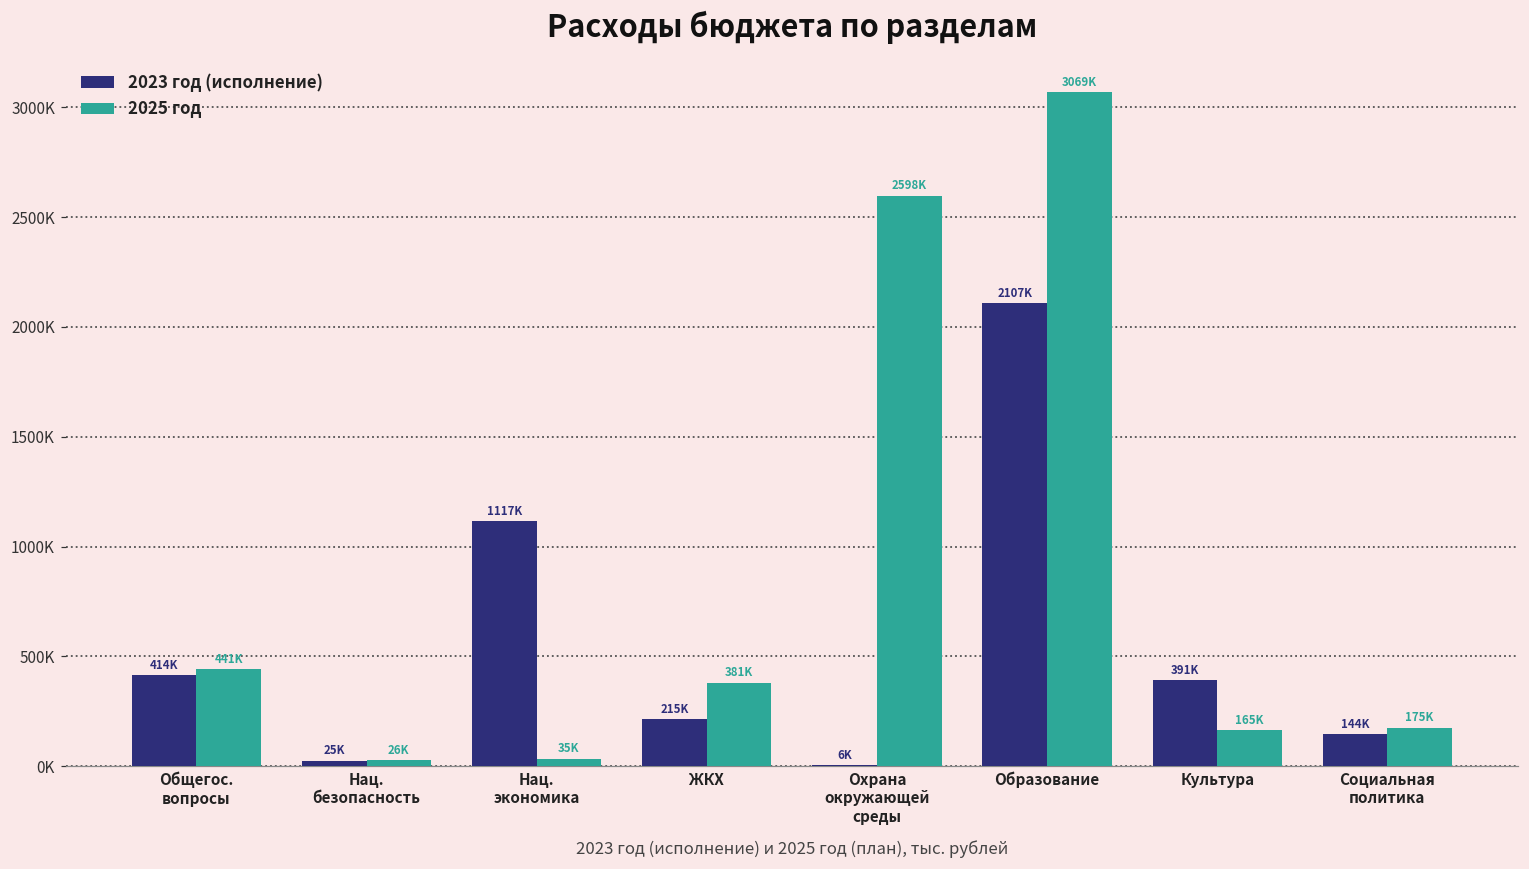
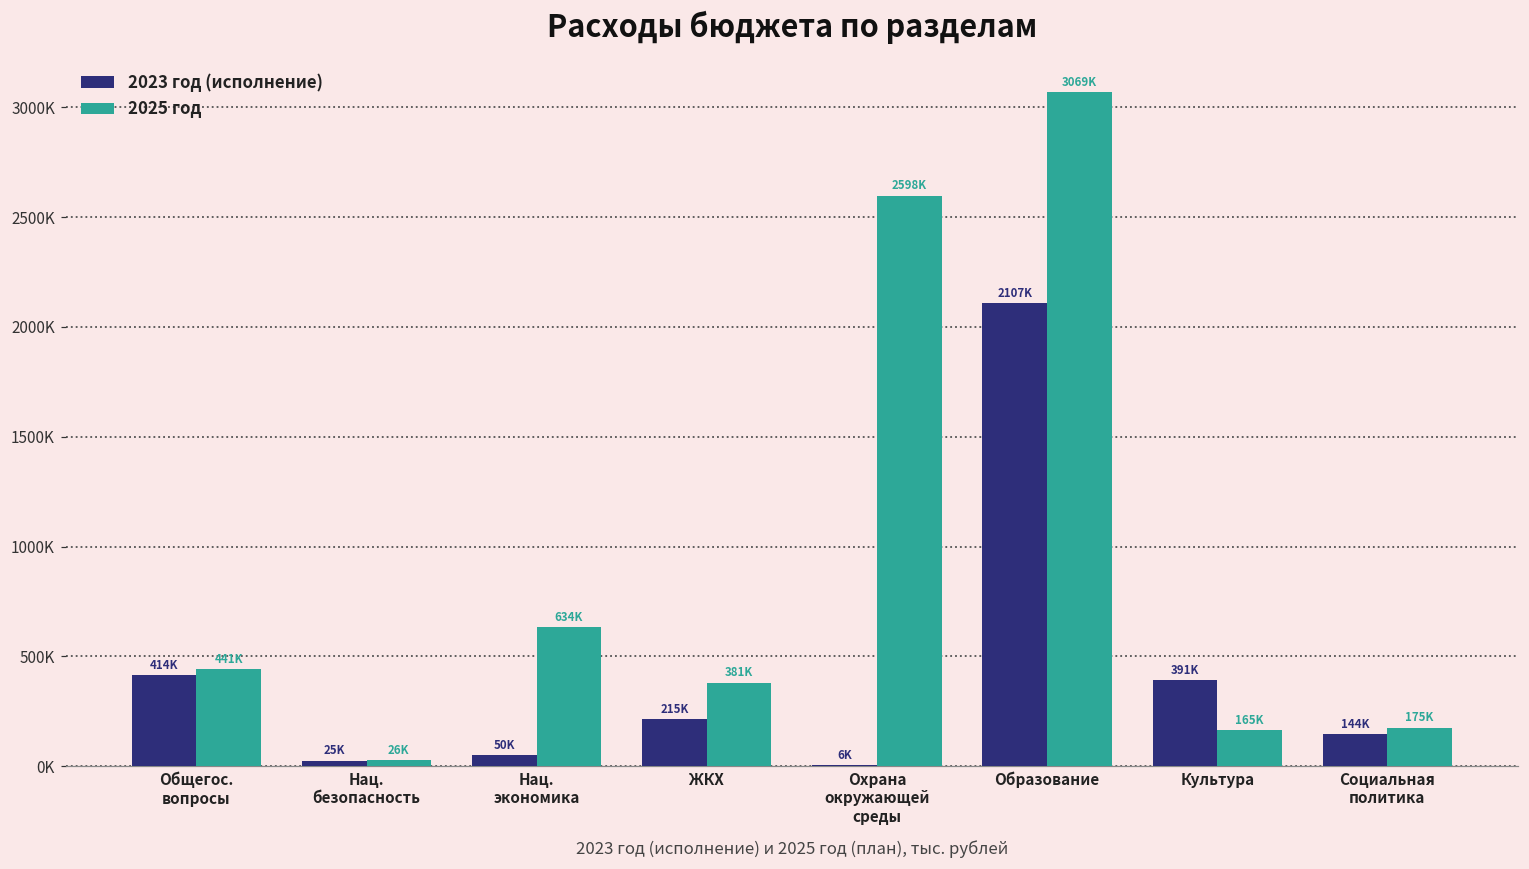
  {
    "2023 год (исполнение)": {
      "Общегос. вопросы": "414K",
      "Нац. безопасность": "25K",
-     "Нац. экономика": "1117K",
+     "Нац. экономика": "50K",
      "ЖКХ": "215K",
      "Охрана окружающей среды": "6K",
      "Образование": "2107K",
      "Культура": "391K",
      "Социальная политика": "144K"
    },
    "2025 год": {
      "Общегос. вопросы": "441K",
      "Нац. безопасность": "26K",
-     "Нац. экономика": "35K",
+     "Нац. экономика": "634K",
      "ЖКХ": "381K",
      "Охрана окружающей среды": "2598K",
      "Образование": "3069K",
      "Культура": "165K",
      "Социальная политика": "175K"
    }
  }
